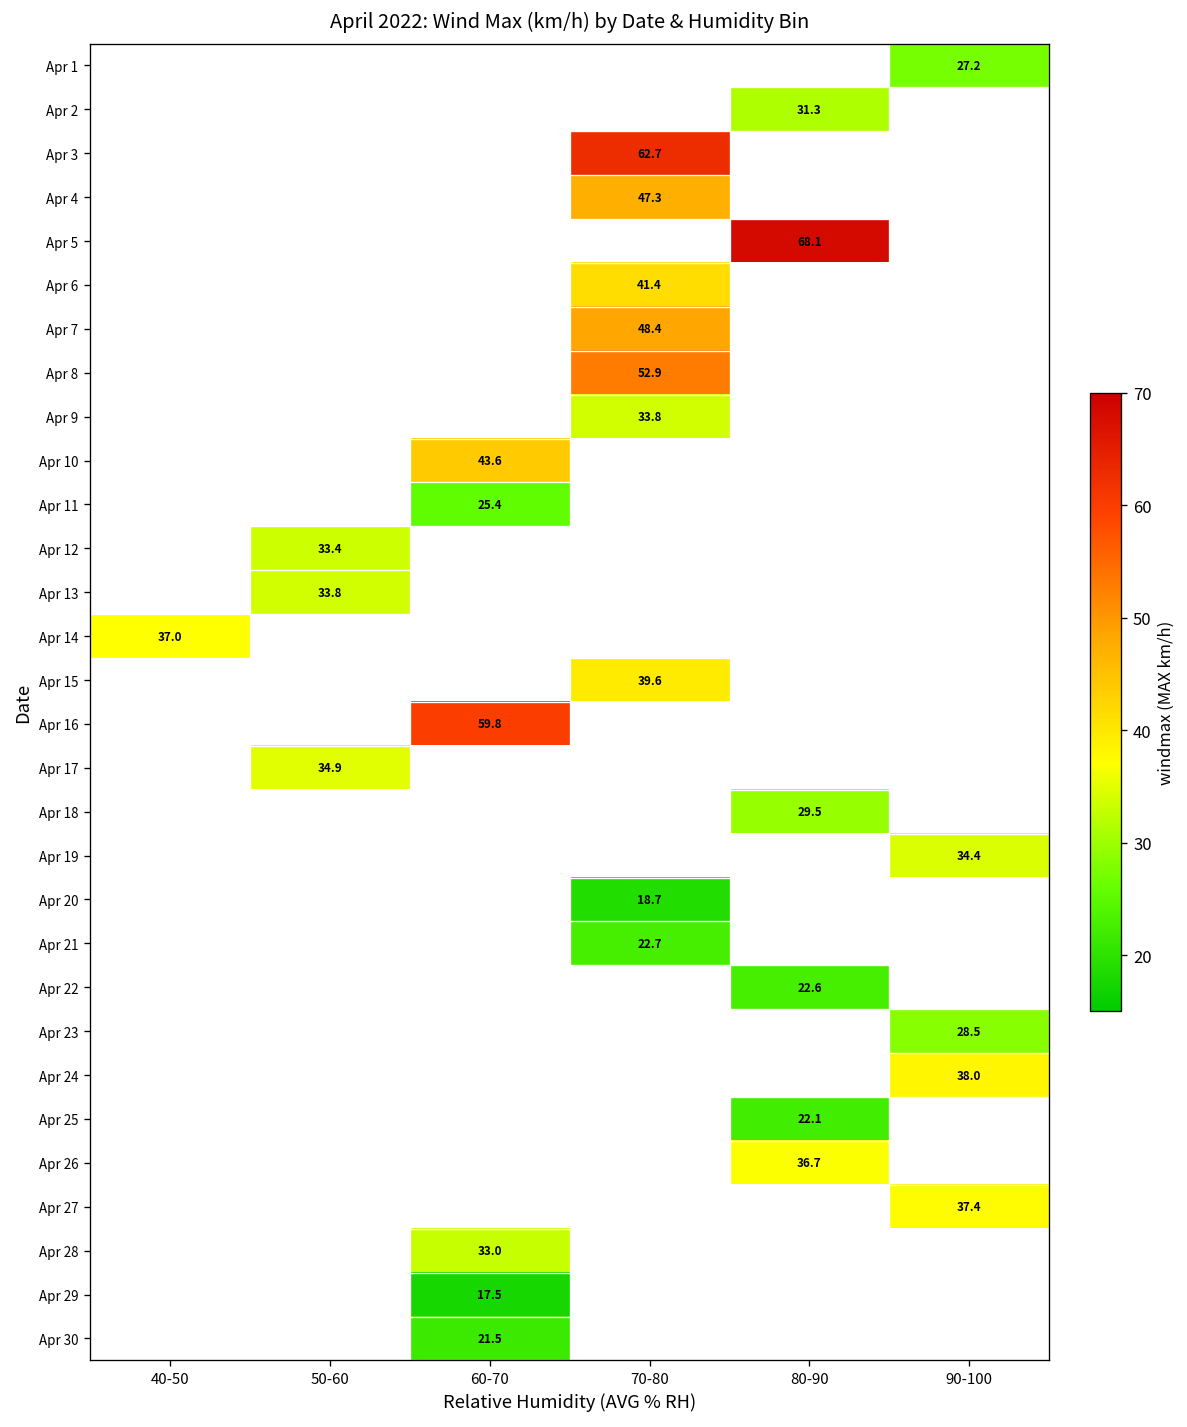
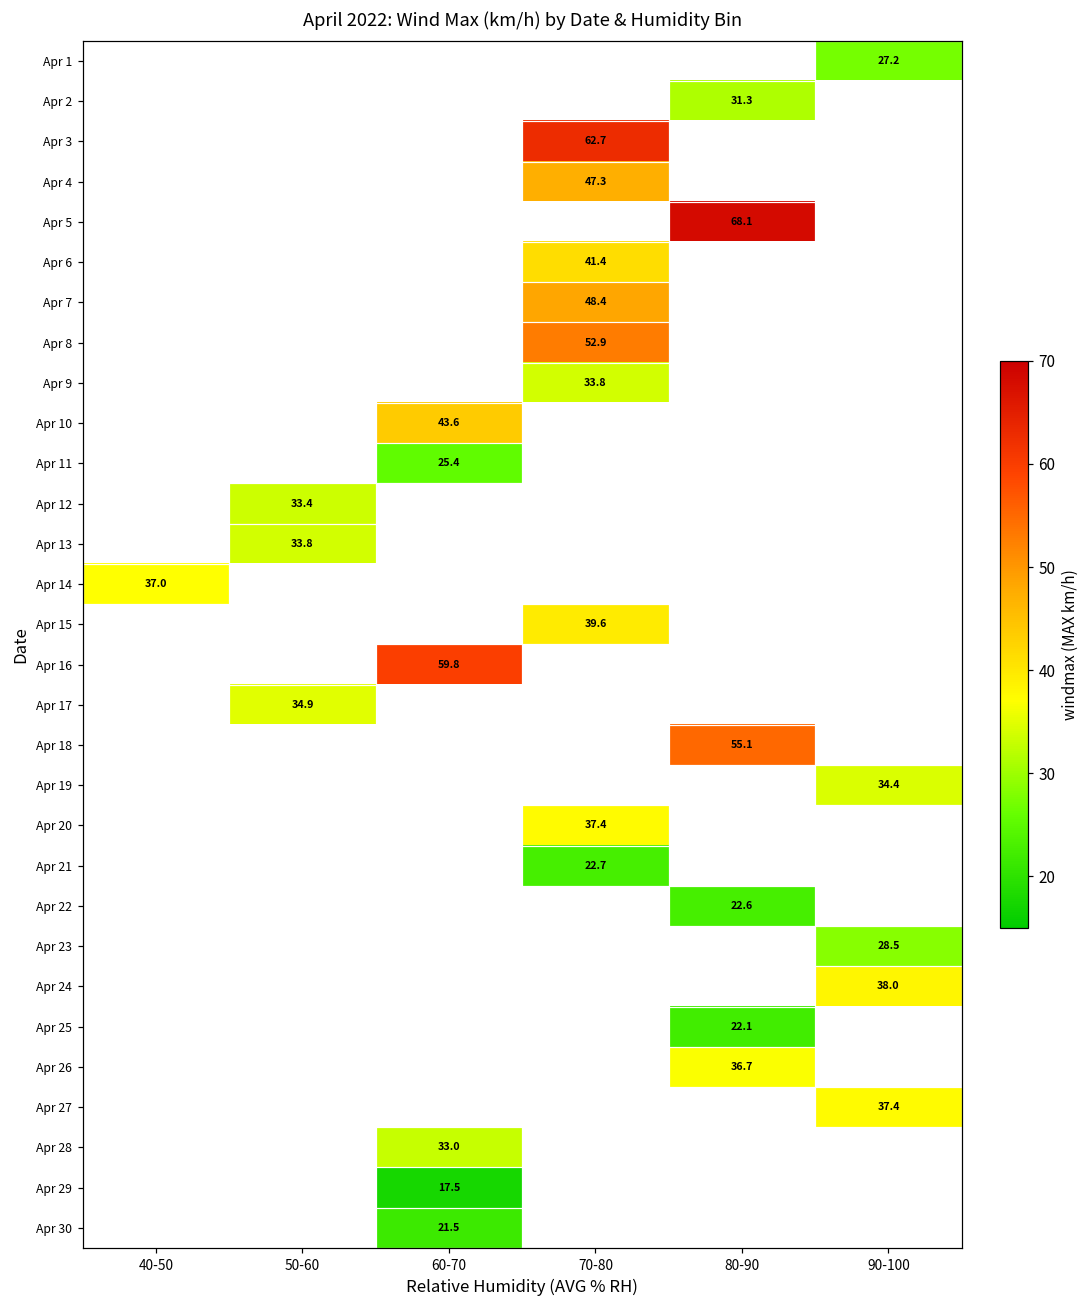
  {
    "Apr 1": {
      "90-100": 27.2
    },
    "Apr 2": {
      "80-90": 31.3
    },
    "Apr 3": {
      "70-80": 62.7
    },
    "Apr 4": {
      "70-80": 47.3
    },
    "Apr 5": {
      "80-90": 68.1
    },
    "Apr 6": {
      "70-80": 41.4
    },
    "Apr 7": {
      "70-80": 48.4
    },
    "Apr 8": {
      "70-80": 52.9
    },
    "Apr 9": {
      "70-80": 33.8
    },
    "Apr 10": {
      "60-70": 43.6
    },
    "Apr 11": {
      "60-70": 25.4
    },
    "Apr 12": {
      "50-60": 33.4
    },
    "Apr 13": {
      "50-60": 33.8
    },
    "Apr 14": {
      "40-50": 37.0
    },
    "Apr 15": {
      "70-80": 39.6
    },
    "Apr 16": {
      "60-70": 59.8
    },
    "Apr 17": {
      "50-60": 34.9
    },
    "Apr 18": {
-     "80-90": 29.5
+     "80-90": 55.1
    },
    "Apr 19": {
      "90-100": 34.4
    },
    "Apr 20": {
-     "70-80": 18.7
+     "70-80": 37.4
    },
    "Apr 21": {
      "70-80": 22.7
    },
    "Apr 22": {
      "80-90": 22.6
    },
    "Apr 23": {
      "90-100": 28.5
    },
    "Apr 24": {
      "90-100": 38.0
    },
    "Apr 25": {
      "80-90": 22.1
    },
    "Apr 26": {
      "80-90": 36.7
    },
    "Apr 27": {
      "90-100": 37.4
    },
    "Apr 28": {
      "60-70": 33.0
    },
    "Apr 29": {
      "60-70": 17.5
    },
    "Apr 30": {
      "60-70": 21.5
    }
  }
